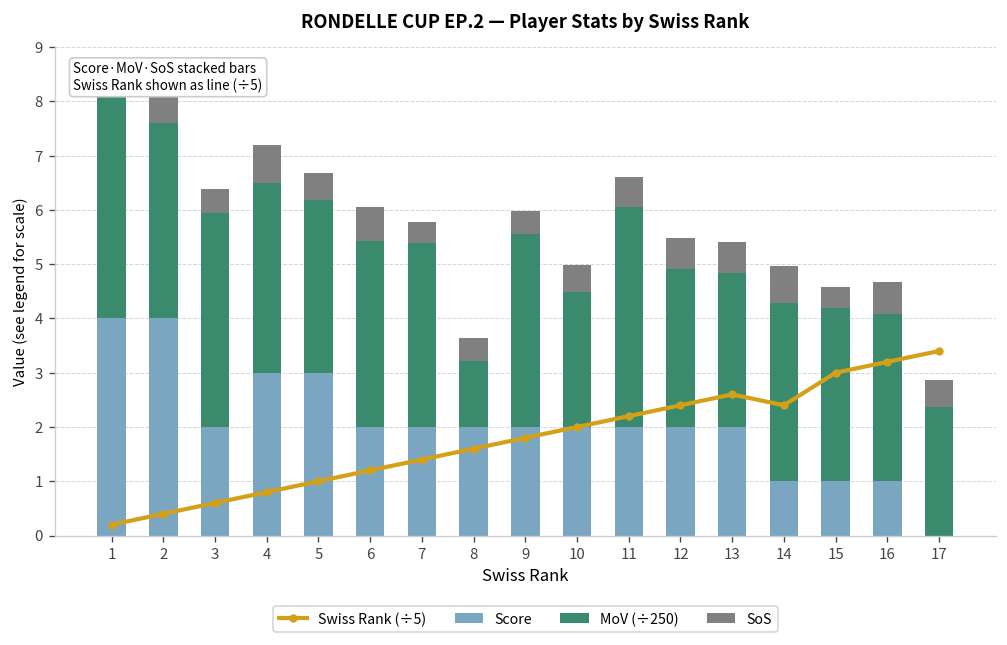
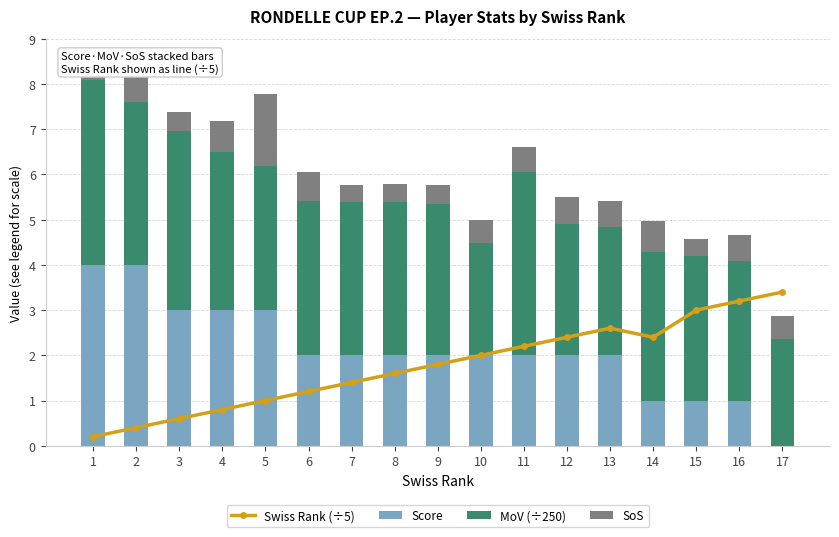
  {
    "Swiss Rank (÷5)": {
      "1": 0.2,
      "2": 0.4,
      "3": 0.6,
      "4": 0.8,
      "5": 1.0,
      "6": 1.2,
      "7": 1.4,
      "8": 1.6,
      "9": 1.8,
      "10": 2.0,
      "11": 2.2,
      "12": 2.4,
      "13": 2.6,
      "14": 2.4,
      "15": 3.0,
      "16": 3.2,
      "17": 3.4
    },
    "Score": {
      "1": 4,
      "2": 4,
-     "3": 2,
+     "3": 3,
      "4": 3,
      "5": 3,
      "6": 2,
      "7": 2,
      "8": 2,
      "9": 2,
      "10": 2,
      "11": 2,
      "12": 2,
      "13": 2,
      "14": 1,
      "15": 1,
      "16": 1,
      "17": 0
    },
    "MoV (÷250)": {
      "1": 4.1,
      "2": 3.6,
      "3": 4.0,
      "4": 3.5,
      "5": 3.2,
      "6": 3.4,
      "7": 3.4,
-     "8": 1.2,
-     "9": 3.6,
+     "8": 3.4,
+     "9": 3.3,
      "10": 2.5,
      "11": 4.1,
      "12": 2.9,
      "13": 2.8,
      "14": 3.3,
      "15": 3.2,
      "16": 3.1,
      "17": 2.4
    },
    "SoS": {
      "3": 0.4,
      "4": 0.7,
-     "5": 0.5,
+     "5": 1.6,
      "6": 0.6,
      "7": 0.4,
      "8": 0.4,
      "9": 0.4,
      "10": 0.5,
      "11": 0.6,
      "12": 0.6,
      "13": 0.6,
      "14": 0.7,
      "15": 0.4,
      "16": 0.6,
      "17": 0.5
    }
  }
